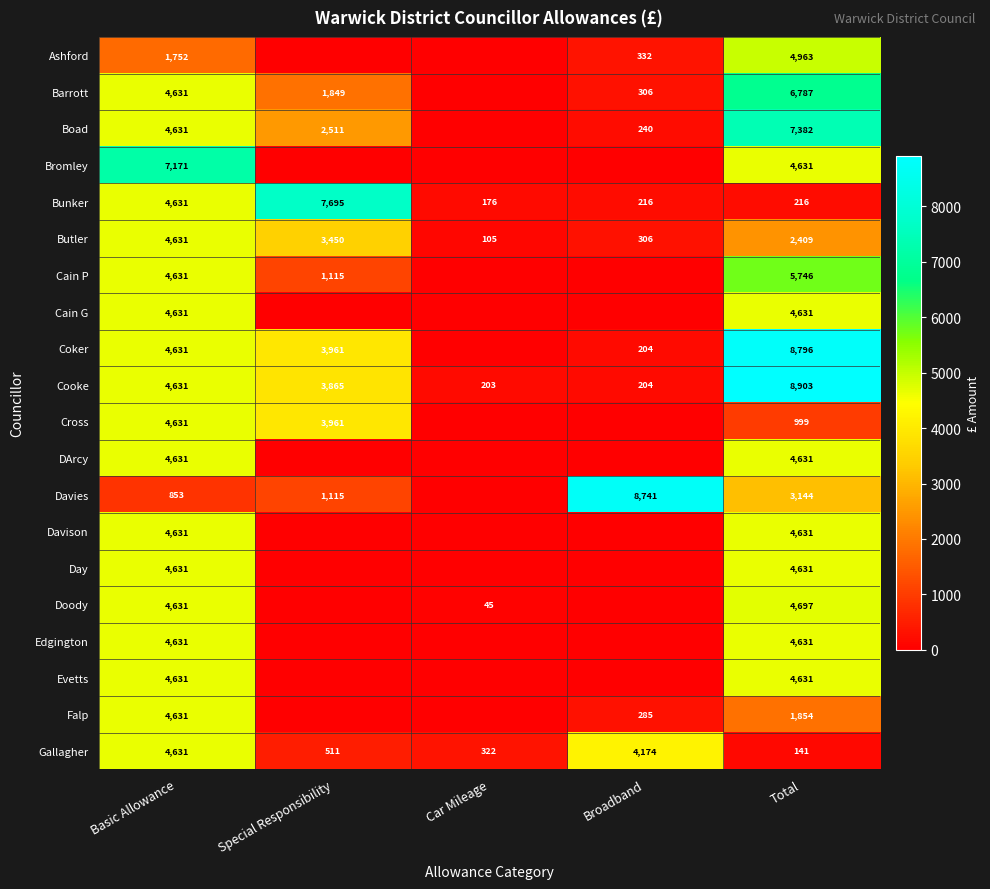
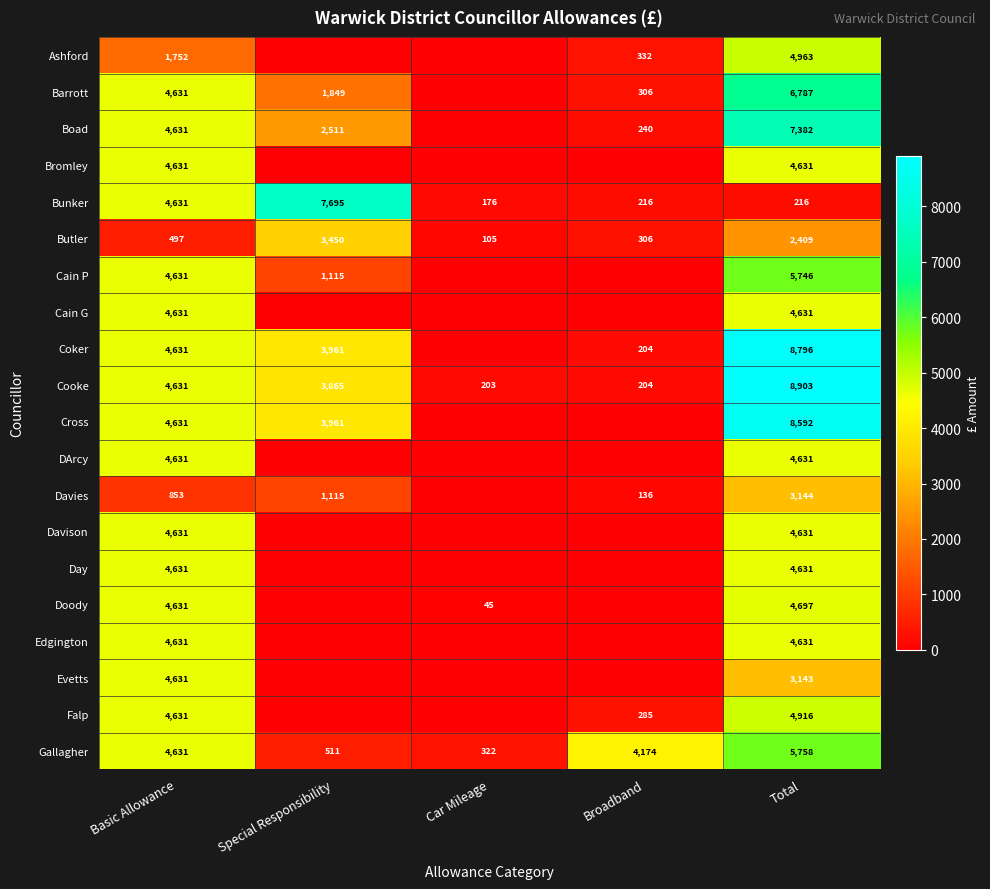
  {
    "Ashford": {
      "Basic Allowance": "1,752",
      "Broadband": "332",
      "Total": "4,963"
    },
    "Barrott": {
      "Basic Allowance": "4,631",
      "Special Responsibility": "1,849",
      "Broadband": "306",
      "Total": "6,787"
    },
    "Boad": {
      "Basic Allowance": "4,631",
      "Special Responsibility": "2,511",
      "Broadband": "240",
      "Total": "7,382"
    },
    "Bromley": {
-     "Basic Allowance": "7,171",
+     "Basic Allowance": "4,631",
      "Total": "4,631"
    },
    "Bunker": {
      "Basic Allowance": "4,631",
      "Special Responsibility": "7,695",
      "Car Mileage": "176",
      "Broadband": "216",
      "Total": "216"
    },
    "Butler": {
-     "Basic Allowance": "4,631",
+     "Basic Allowance": "497",
      "Special Responsibility": "3,450",
      "Car Mileage": "105",
      "Broadband": "306",
      "Total": "2,409"
    },
    "Cain P": {
      "Basic Allowance": "4,631",
      "Special Responsibility": "1,115",
      "Total": "5,746"
    },
    "Cain G": {
      "Basic Allowance": "4,631",
      "Total": "4,631"
    },
    "Coker": {
      "Basic Allowance": "4,631",
      "Special Responsibility": "3,961",
      "Broadband": "204",
      "Total": "8,796"
    },
    "Cooke": {
      "Basic Allowance": "4,631",
      "Special Responsibility": "3,865",
      "Car Mileage": "203",
      "Broadband": "204",
      "Total": "8,903"
    },
    "Cross": {
      "Basic Allowance": "4,631",
      "Special Responsibility": "3,961",
-     "Total": "999"
+     "Total": "8,592"
    },
    "DArcy": {
      "Basic Allowance": "4,631",
      "Total": "4,631"
    },
    "Davies": {
      "Basic Allowance": "853",
      "Special Responsibility": "1,115",
-     "Broadband": "8,741",
+     "Broadband": "136",
      "Total": "3,144"
    },
    "Davison": {
      "Basic Allowance": "4,631",
      "Total": "4,631"
    },
    "Day": {
      "Basic Allowance": "4,631",
      "Total": "4,631"
    },
    "Doody": {
      "Basic Allowance": "4,631",
      "Car Mileage": "45",
      "Total": "4,697"
    },
    "Edgington": {
      "Basic Allowance": "4,631",
      "Total": "4,631"
    },
    "Evetts": {
      "Basic Allowance": "4,631",
-     "Total": "4,631"
+     "Total": "3,143"
    },
    "Falp": {
      "Basic Allowance": "4,631",
      "Broadband": "285",
-     "Total": "1,854"
+     "Total": "4,916"
    },
    "Gallagher": {
      "Basic Allowance": "4,631",
      "Special Responsibility": "511",
      "Car Mileage": "322",
      "Broadband": "4,174",
-     "Total": "141"
+     "Total": "5,758"
    }
  }
